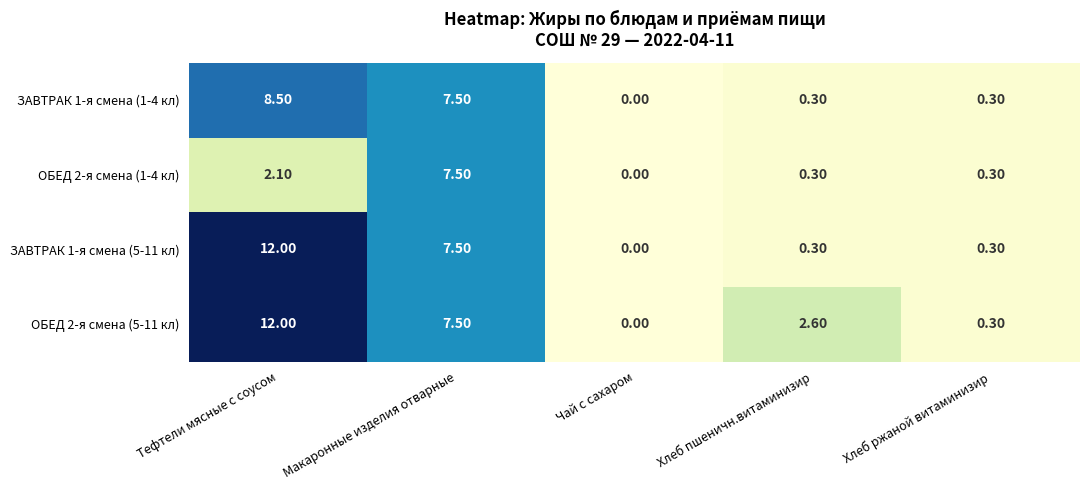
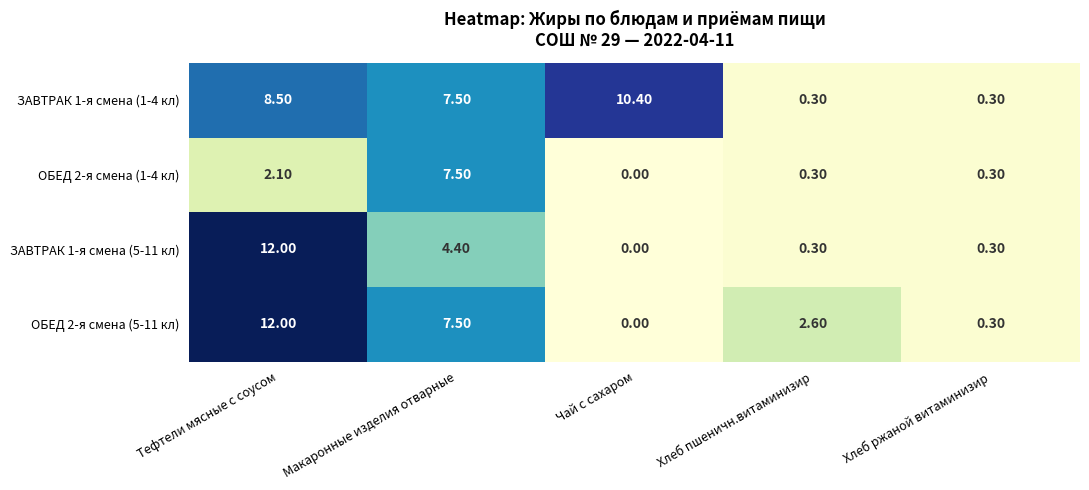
  {
    "ЗАВТРАК 1-я смена (1-4 кл)": {
      "Тефтели мясные с соусом": 8.50,
      "Макаронные изделия отварные": 7.50,
-     "Чай с сахаром": 0.00,
+     "Чай с сахаром": 10.40,
      "Хлеб пшеничн.витаминизир": 0.30,
      "Хлеб ржаной витаминизир": 0.30
    },
    "ОБЕД 2-я смена (1-4 кл)": {
      "Тефтели мясные с соусом": 2.10,
      "Макаронные изделия отварные": 7.50,
      "Чай с сахаром": 0.00,
      "Хлеб пшеничн.витаминизир": 0.30,
      "Хлеб ржаной витаминизир": 0.30
    },
    "ЗАВТРАК 1-я смена (5-11 кл)": {
      "Тефтели мясные с соусом": 12.00,
-     "Макаронные изделия отварные": 7.50,
+     "Макаронные изделия отварные": 4.40,
      "Чай с сахаром": 0.00,
      "Хлеб пшеничн.витаминизир": 0.30,
      "Хлеб ржаной витаминизир": 0.30
    },
    "ОБЕД 2-я смена (5-11 кл)": {
      "Тефтели мясные с соусом": 12.00,
      "Макаронные изделия отварные": 7.50,
      "Чай с сахаром": 0.00,
      "Хлеб пшеничн.витаминизир": 2.60,
      "Хлеб ржаной витаминизир": 0.30
    }
  }
